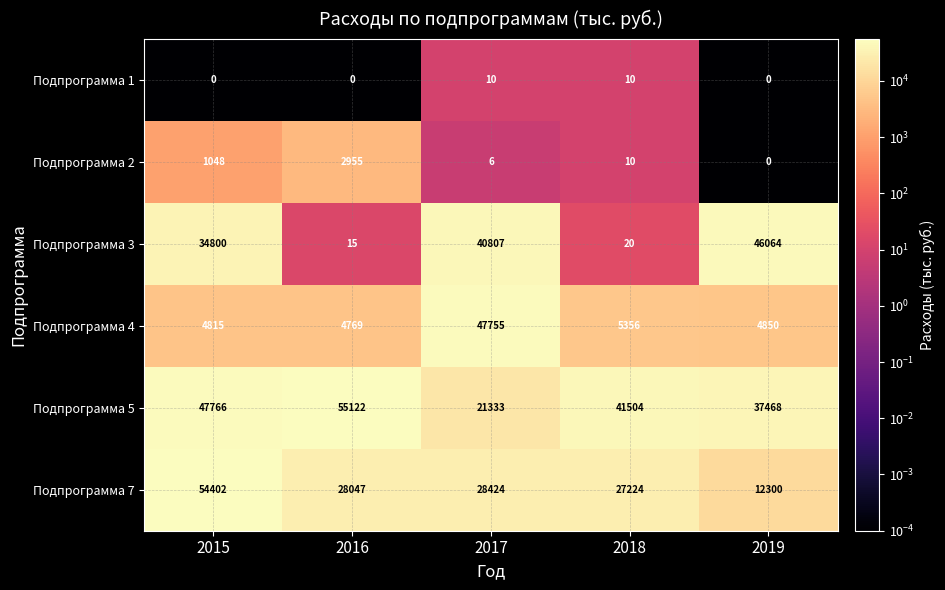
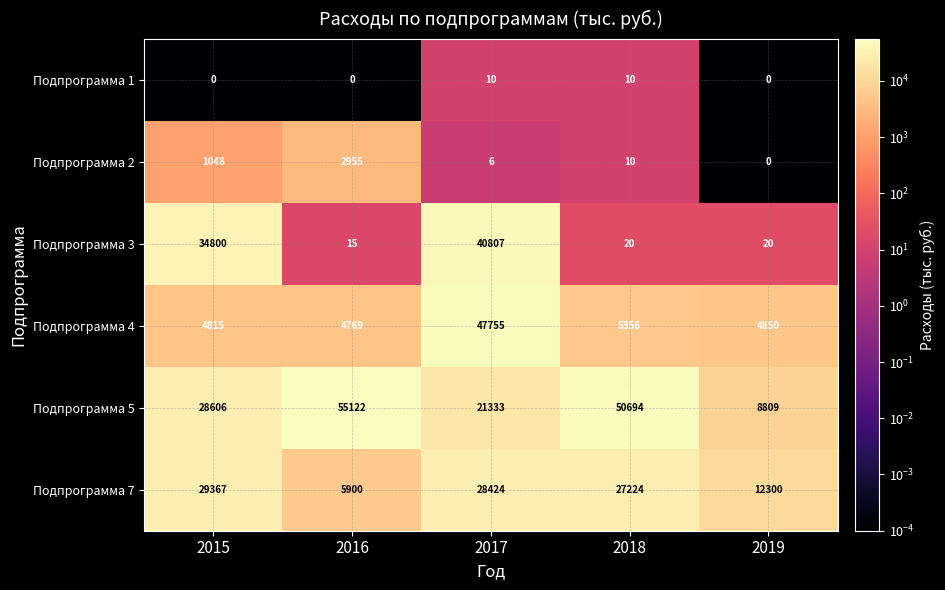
  {
    "Подпрограмма 1": {
      "2015": 0,
      "2016": 0,
      "2017": 10,
      "2018": 10,
      "2019": 0
    },
    "Подпрограмма 2": {
      "2015": 1048,
      "2016": 2955,
      "2017": 6,
      "2018": 10,
      "2019": 0
    },
    "Подпрограмма 3": {
      "2015": 34800,
      "2016": 15,
      "2017": 40807,
      "2018": 20,
-     "2019": 46064
+     "2019": 20
    },
    "Подпрограмма 4": {
      "2015": 4815,
      "2016": 4769,
      "2017": 47755,
      "2018": 5356,
      "2019": 4850
    },
    "Подпрограмма 5": {
-     "2015": 47766,
+     "2015": 28606,
      "2016": 55122,
      "2017": 21333,
-     "2018": 41504,
-     "2019": 37468
+     "2018": 50694,
+     "2019": 8809
    },
    "Подпрограмма 7": {
-     "2015": 54402,
-     "2016": 28047,
+     "2015": 29367,
+     "2016": 5900,
      "2017": 28424,
      "2018": 27224,
      "2019": 12300
    }
  }
